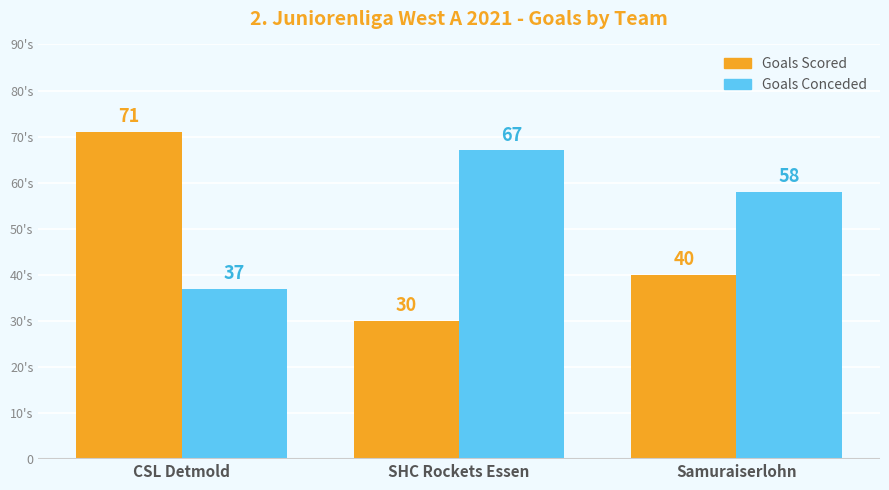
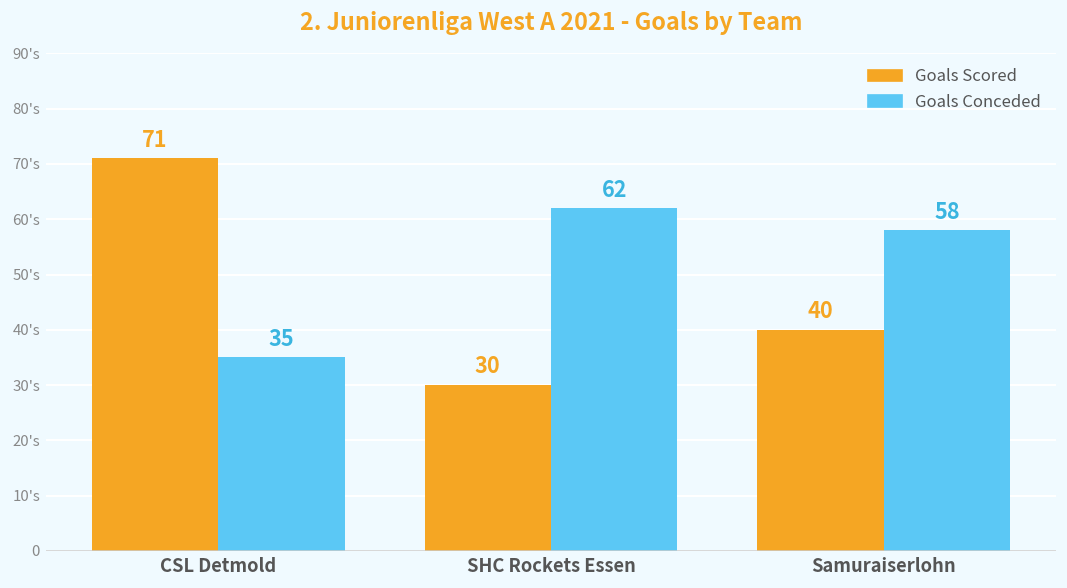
  {
    "Goals Scored": {
      "CSL Detmold": 71,
      "SHC Rockets Essen": 30,
      "Samuraiserlohn": 40
    },
    "Goals Conceded": {
-     "CSL Detmold": 37,
-     "SHC Rockets Essen": 67,
+     "CSL Detmold": 35,
+     "SHC Rockets Essen": 62,
      "Samuraiserlohn": 58
    }
  }
